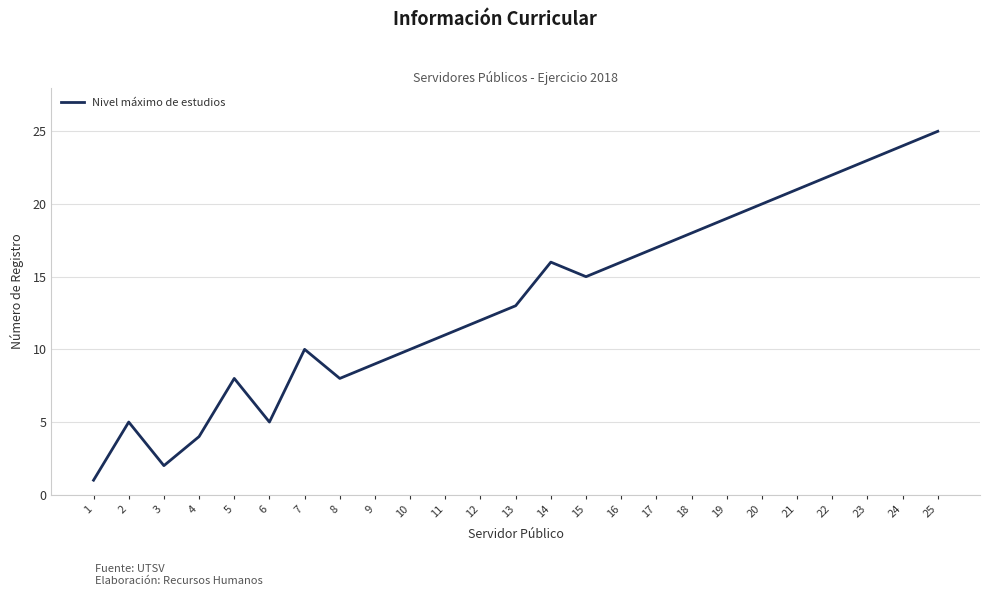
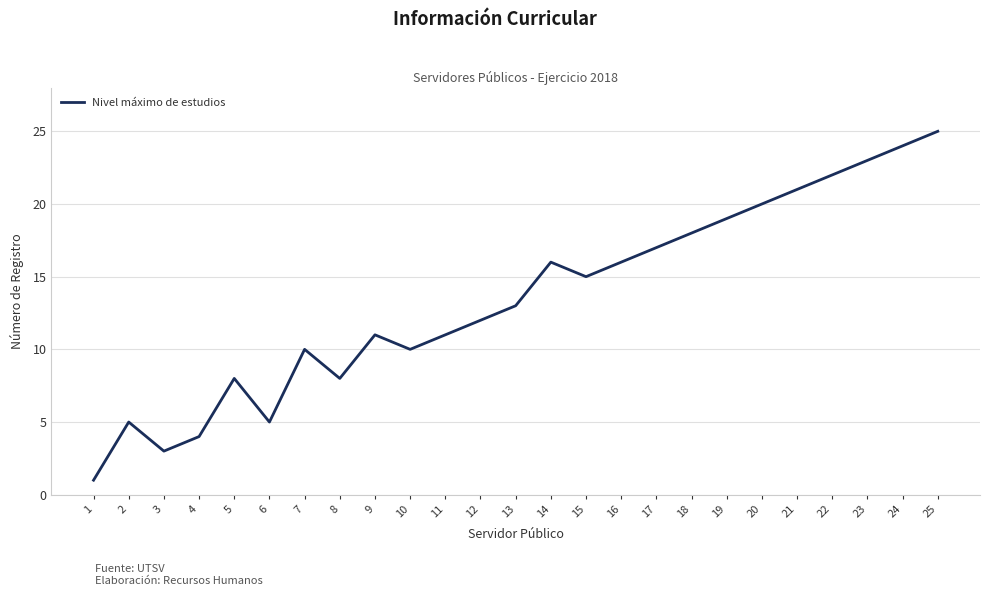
  {
    "1": 1,
    "2": 5,
-   "3": 2,
+   "3": 3,
    "4": 4,
    "5": 8,
    "6": 5,
    "7": 10,
    "8": 8,
-   "9": 9,
+   "9": 11,
    "10": 10,
    "11": 11,
    "12": 12,
    "13": 13,
    "14": 16,
    "15": 15,
    "16": 16,
    "17": 17,
    "18": 18,
    "19": 19,
    "20": 20,
    "21": 21,
    "22": 22,
    "23": 23,
    "24": 24,
    "25": 25
  }
